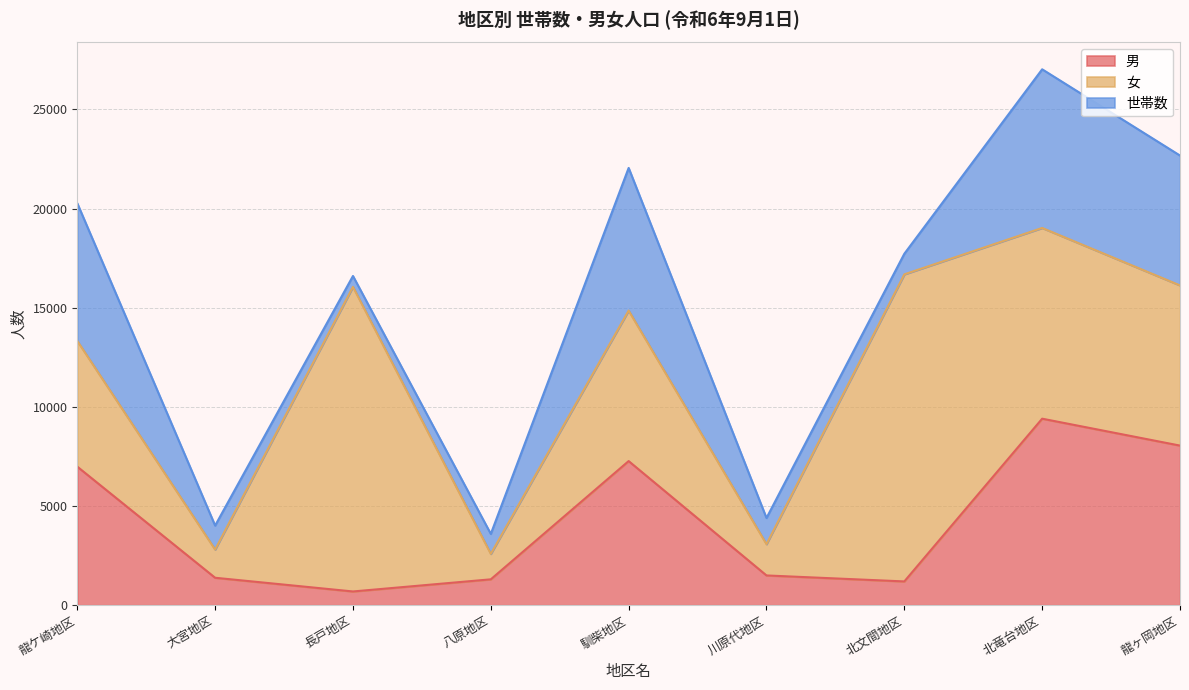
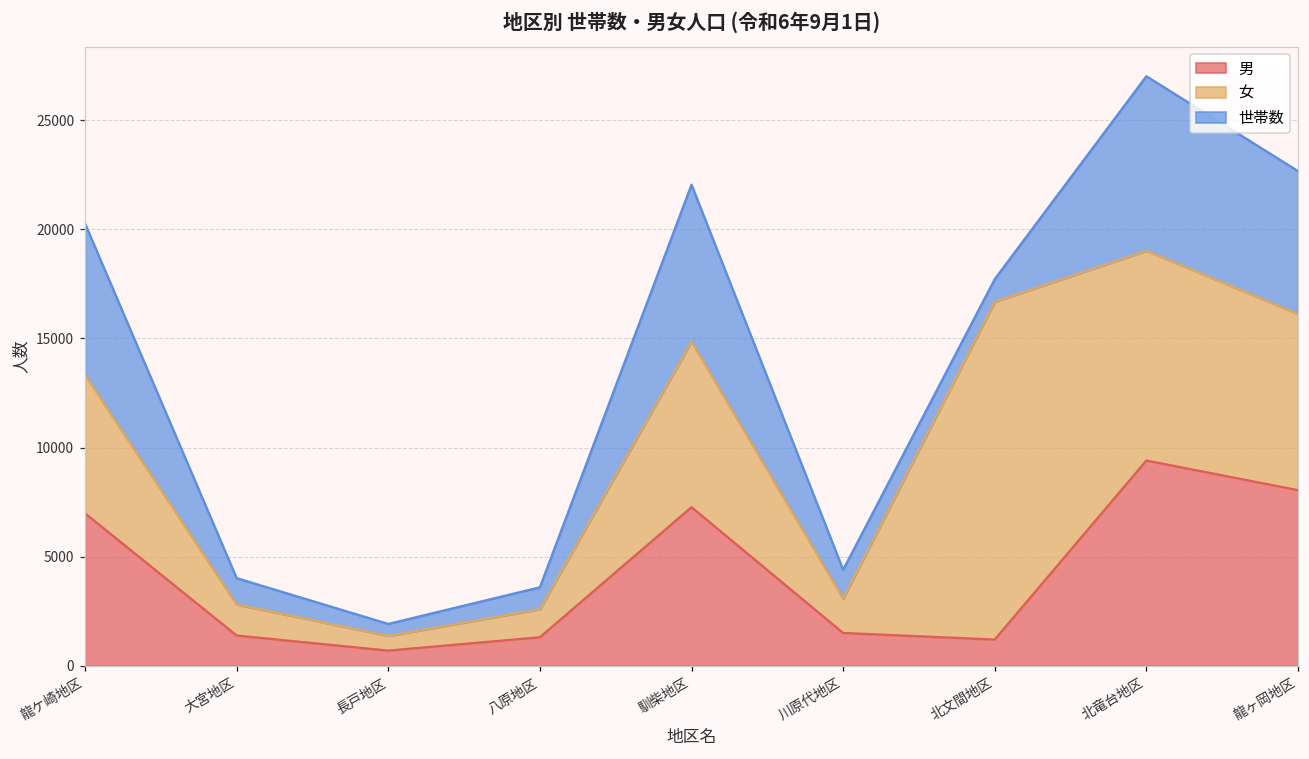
  {
    "男": {
      "龍ケ崎地区": 7000,
      "大宮地区": 1400,
      "長戸地区": 700,
      "八原地区": 1300,
      "馴柴地区": 7300,
      "川原代地区": 1500,
      "北文間地区": 1200,
      "北竜台地区": 9400,
      "龍ヶ岡地区": 8000
    },
    "女": {
      "龍ケ崎地区": 6300,
      "大宮地区": 1400,
-     "長戸地区": 15400,
+     "長戸地区": 700,
      "八原地区": 1300,
      "馴柴地区": 7600,
      "川原代地区": 1600,
      "北文間地区": 15500,
      "北竜台地区": 9600,
      "龍ヶ岡地区": 8100
    },
    "世帯数": {
      "龍ケ崎地区": 6900,
      "大宮地区": 1200,
      "長戸地区": 500,
      "八原地区": 1000,
      "馴柴地区": 7200,
      "川原代地区": 1300,
      "北文間地区": 1000,
      "北竜台地区": 8000,
      "龍ヶ岡地区": 6500
    }
  }
